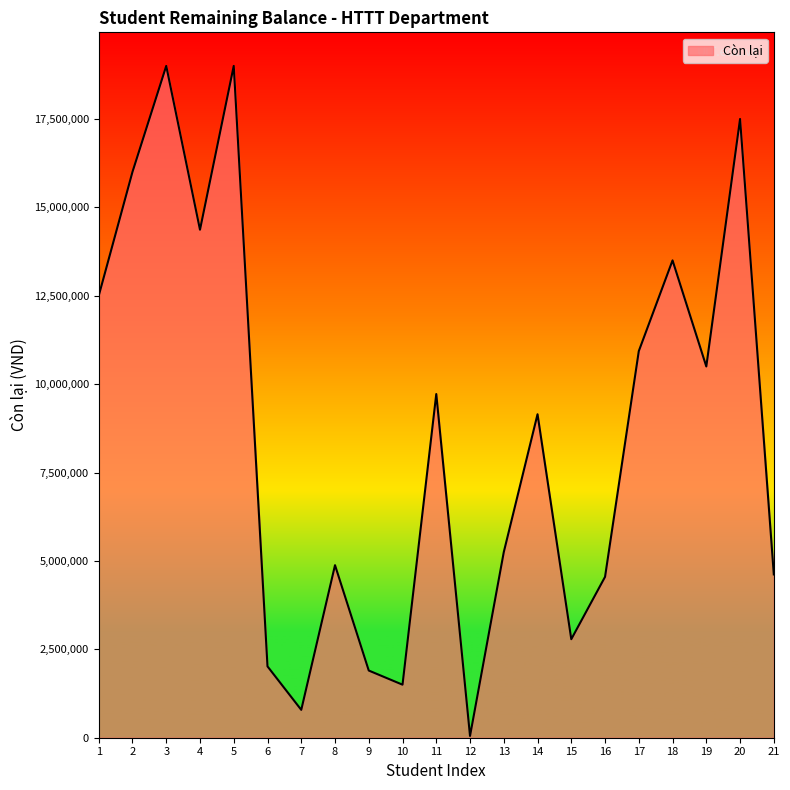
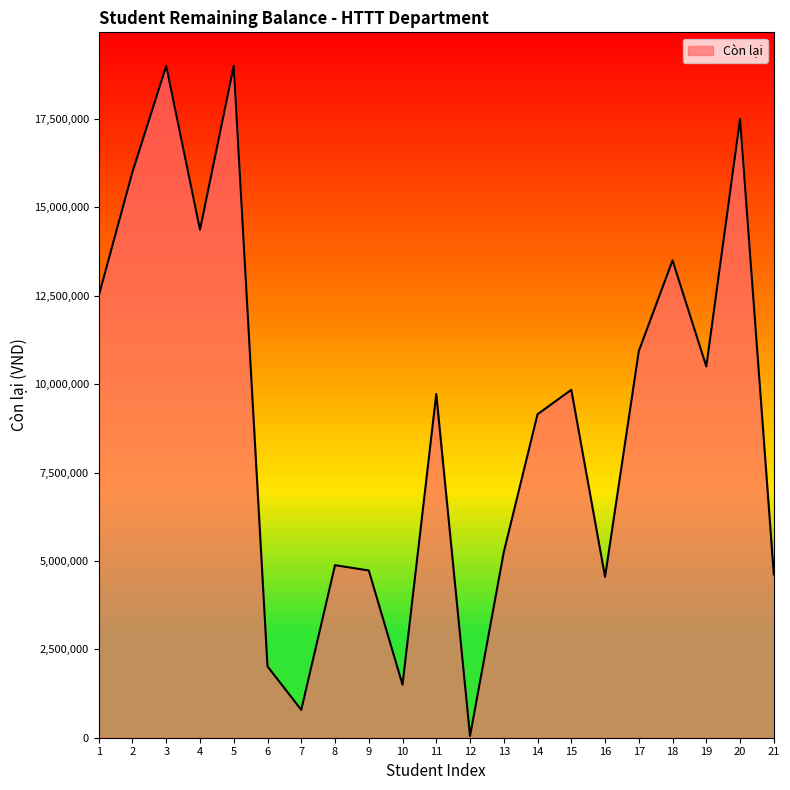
  {
    "1": "12,500,000",
    "2": "16,000,000",
    "3": "19,000,000",
    "4": "14,400,000",
    "5": "19,000,000",
    "6": "2,000,000",
    "7": "800,000",
    "8": "4,900,000",
-   "9": "1,900,000",
+   "9": "4,700,000",
    "10": "1,500,000",
    "11": "9,700,000",
    "12": "100,000",
    "13": "5,300,000",
    "14": "9,100,000",
-   "15": "2,800,000",
+   "15": "9,800,000",
    "16": "4,600,000",
    "17": "10,900,000",
    "18": "13,500,000",
    "19": "10,500,000",
    "20": "17,500,000",
    "21": "4,600,000"
  }
